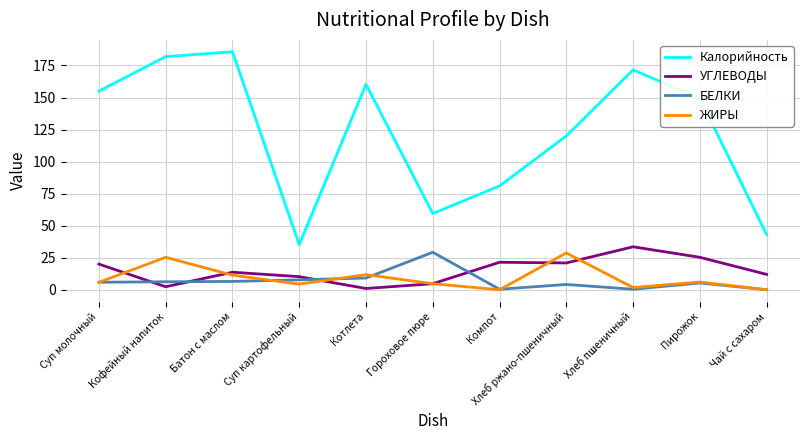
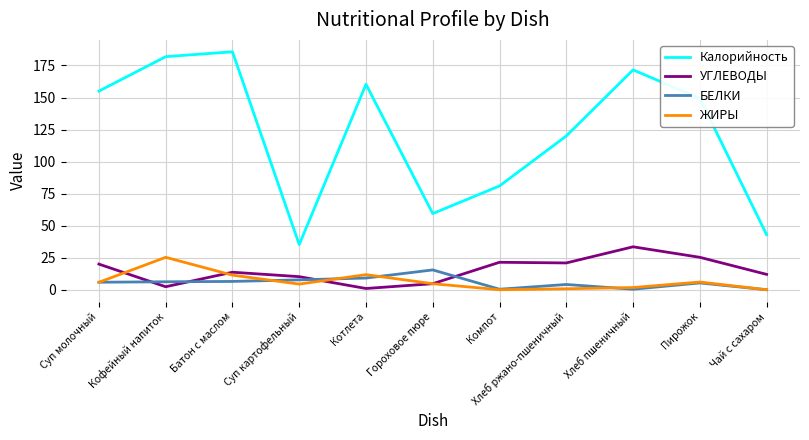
  {
    "Калорийность": {
      "Суп молочный": 155,
      "Кофейный напиток": 182,
      "Батон с маслом": 186,
      "Суп картофельный": 35,
      "Котлета": 160,
      "Гороховое пюре": 59,
      "Компот": 81,
      "Хлеб ржано-пшеничный": 120,
      "Хлеб пшеничный": 172,
      "Чай с сахаром": 43
    },
    "УГЛЕВОДЫ": {
      "Суп молочный": 20,
      "Кофейный напиток": 2,
      "Батон с маслом": 14,
      "Суп картофельный": 10,
      "Котлета": 1,
      "Компот": 21,
      "Хлеб ржано-пшеничный": 21,
      "Хлеб пшеничный": 34,
      "Пирожок": 25,
      "Чай с сахаром": 12
    },
    "БЕЛКИ": {
      "Кофейный напиток": 6,
      "Батон с маслом": 6,
      "Суп картофельный": 8,
      "Котлета": 9,
-     "Гороховое пюре": 29,
+     "Гороховое пюре": 15,
      "Хлеб ржано-пшеничный": 4
    },
    "ЖИРЫ": {
      "Кофейный напиток": 25,
      "Батон с маслом": 11,
      "Суп картофельный": 4,
      "Котлета": 12,
-     "Хлеб ржано-пшеничный": 29
+     "Хлеб ржано-пшеничный": 1
    }
  }
